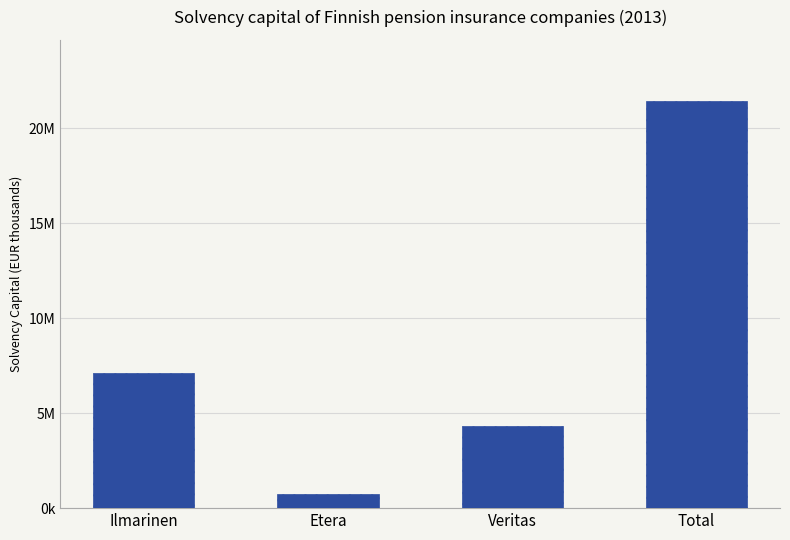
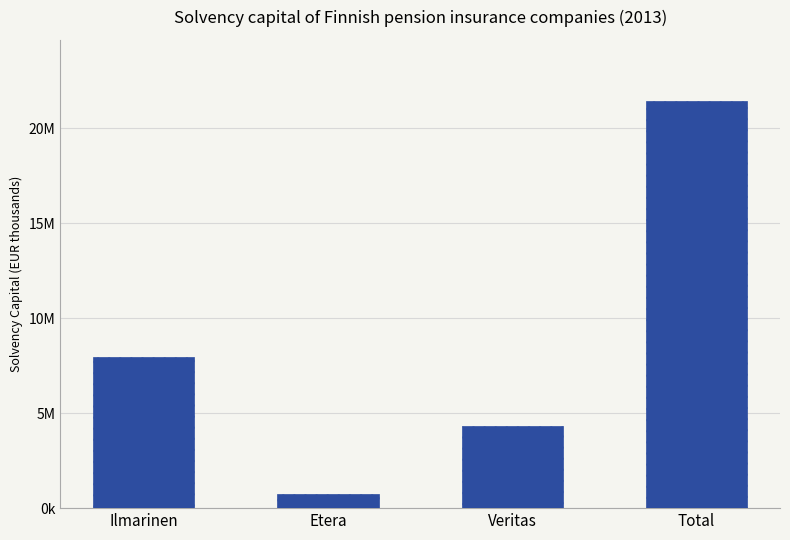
  {
-   "Ilmarinen": 7100000,
+   "Ilmarinen": 7900000,
    "Etera": 800000,
    "Veritas": 4300000,
    "Total": 21400000
  }
